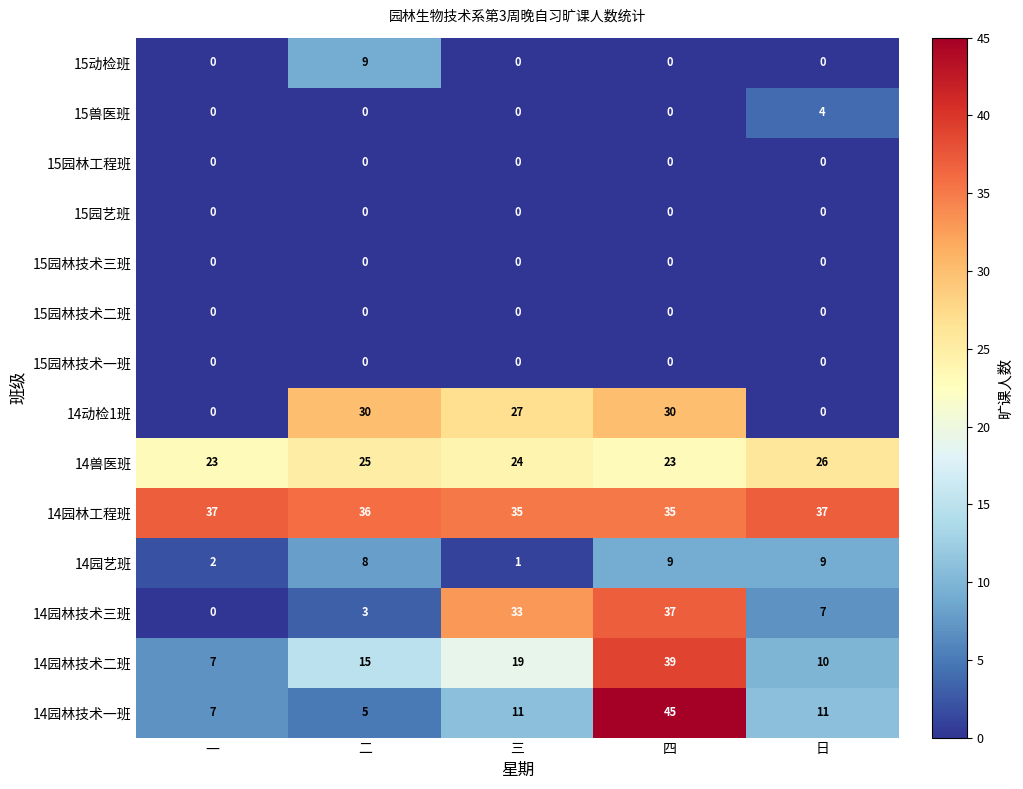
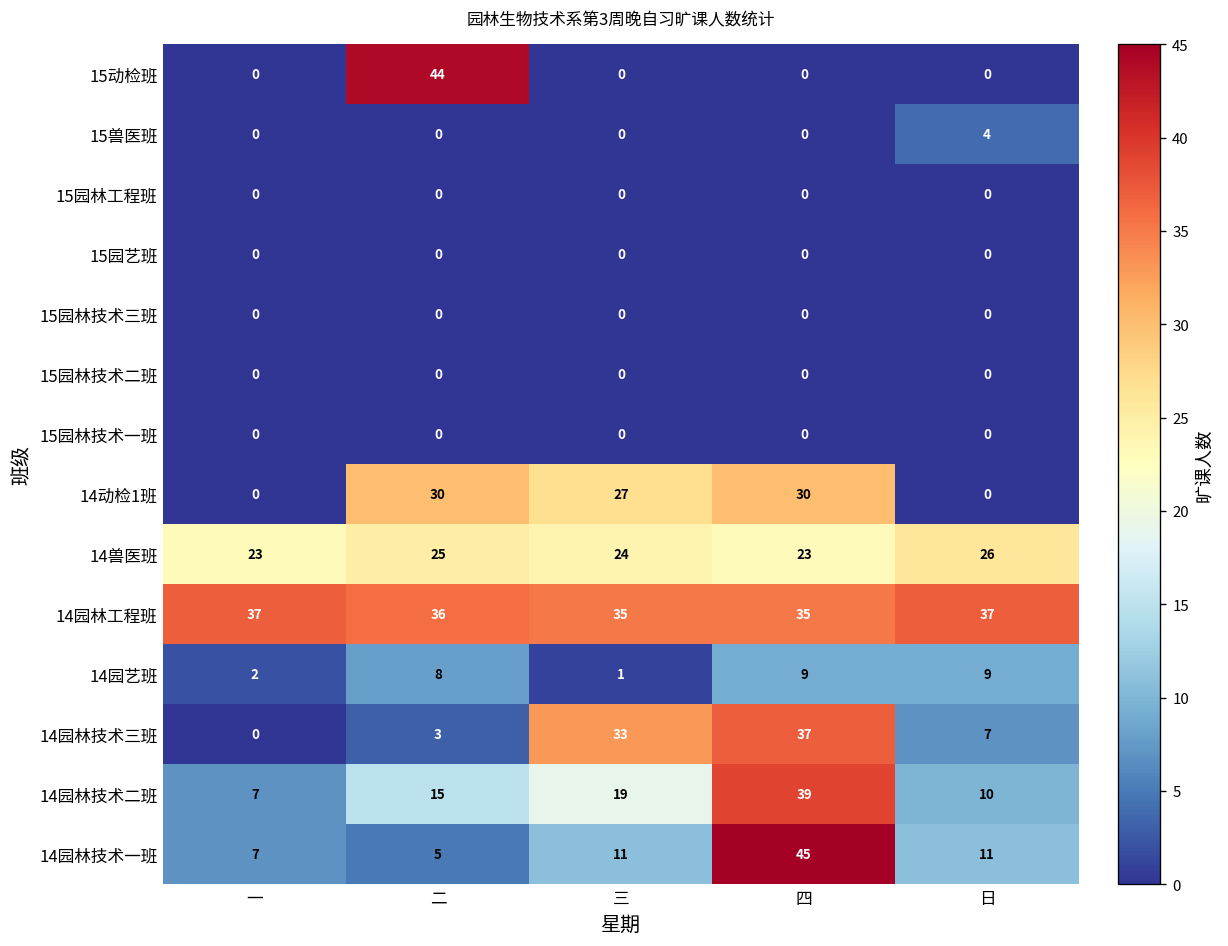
  {
    "15动检班": {
      "一": 0,
-     "二": 9,
+     "二": 44,
      "三": 0,
      "四": 0,
      "日": 0
    },
    "15兽医班": {
      "一": 0,
      "二": 0,
      "三": 0,
      "四": 0,
      "日": 4
    },
    "15园林工程班": {
      "一": 0,
      "二": 0,
      "三": 0,
      "四": 0,
      "日": 0
    },
    "15园艺班": {
      "一": 0,
      "二": 0,
      "三": 0,
      "四": 0,
      "日": 0
    },
    "15园林技术三班": {
      "一": 0,
      "二": 0,
      "三": 0,
      "四": 0,
      "日": 0
    },
    "15园林技术二班": {
      "一": 0,
      "二": 0,
      "三": 0,
      "四": 0,
      "日": 0
    },
    "15园林技术一班": {
      "一": 0,
      "二": 0,
      "三": 0,
      "四": 0,
      "日": 0
    },
    "14动检1班": {
      "一": 0,
      "二": 30,
      "三": 27,
      "四": 30,
      "日": 0
    },
    "14兽医班": {
      "一": 23,
      "二": 25,
      "三": 24,
      "四": 23,
      "日": 26
    },
    "14园林工程班": {
      "一": 37,
      "二": 36,
      "三": 35,
      "四": 35,
      "日": 37
    },
    "14园艺班": {
      "一": 2,
      "二": 8,
      "三": 1,
      "四": 9,
      "日": 9
    },
    "14园林技术三班": {
      "一": 0,
      "二": 3,
      "三": 33,
      "四": 37,
      "日": 7
    },
    "14园林技术二班": {
      "一": 7,
      "二": 15,
      "三": 19,
      "四": 39,
      "日": 10
    },
    "14园林技术一班": {
      "一": 7,
      "二": 5,
      "三": 11,
      "四": 45,
      "日": 11
    }
  }
